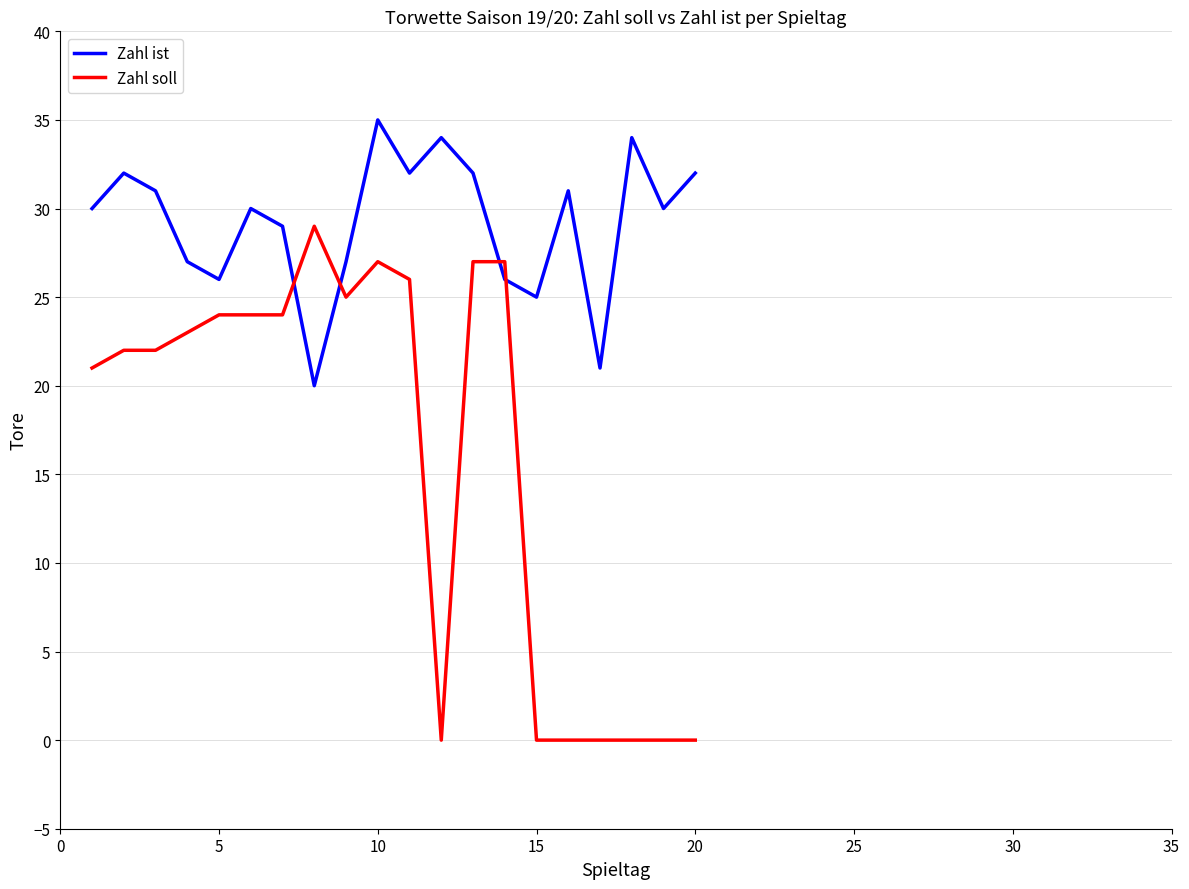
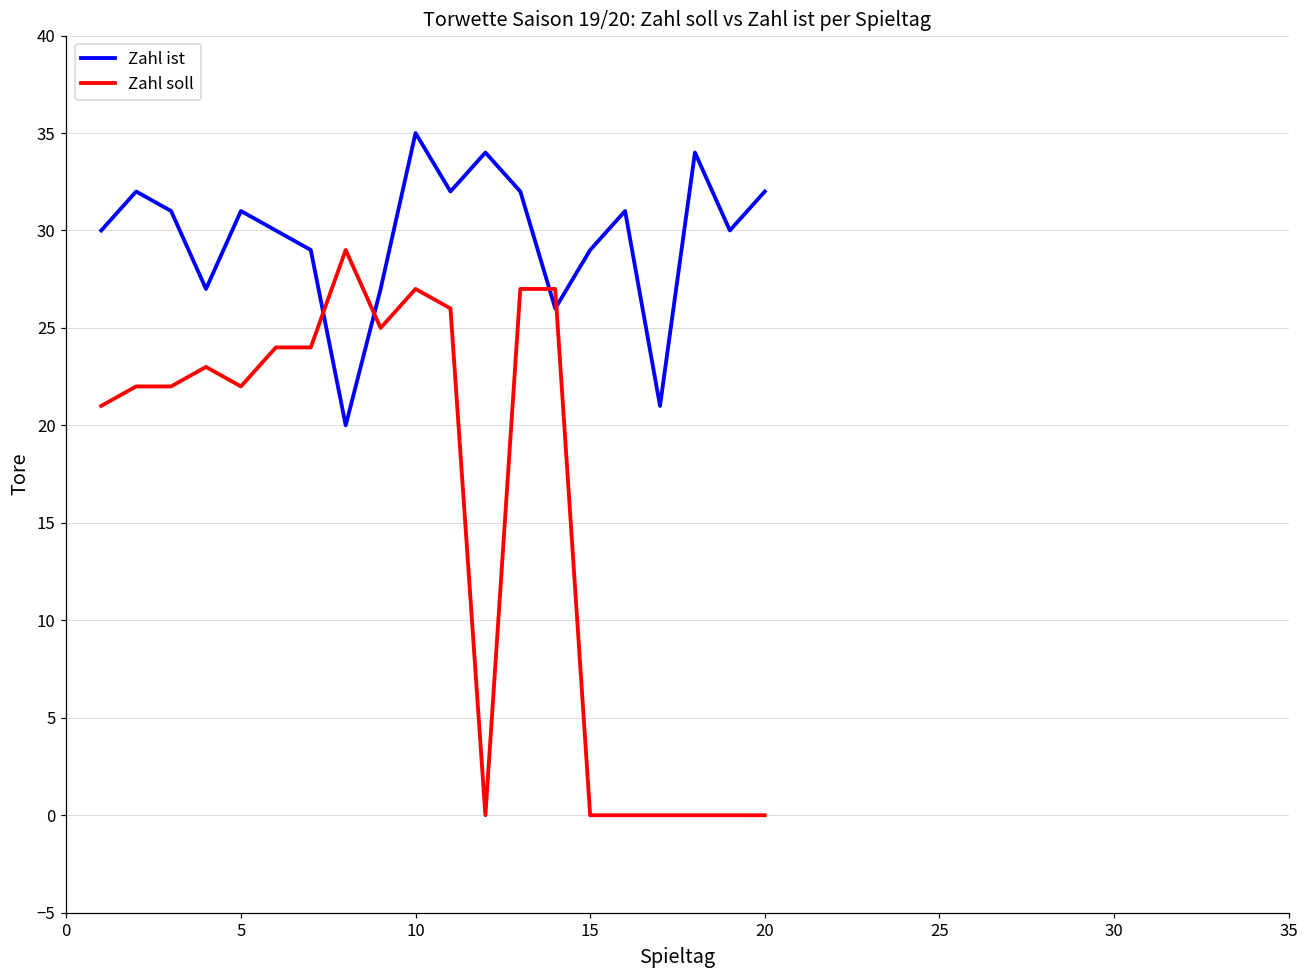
  {
    "Zahl ist": {
-     "5": 26,
+     "5": 31,
      "10": 35,
-     "15": 25,
+     "15": 29,
      "20": 32
    },
    "Zahl soll": {
-     "5": 24,
+     "5": 22,
      "10": 27,
      "15": 0,
      "20": 0
    }
  }
